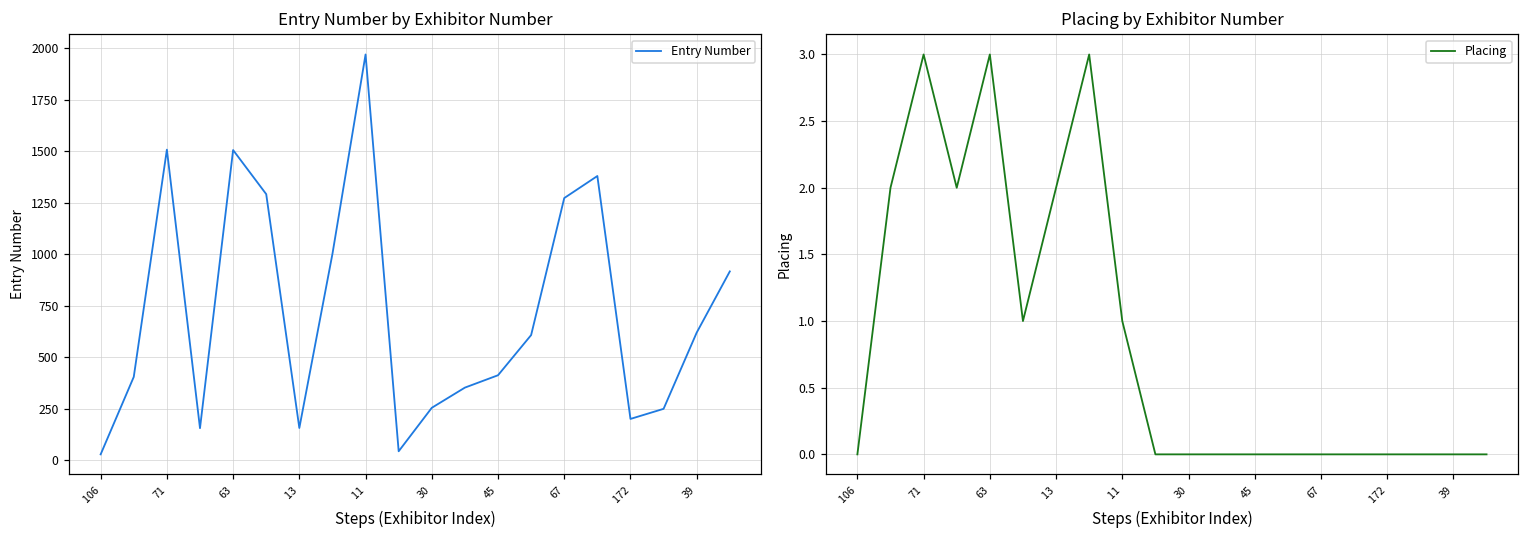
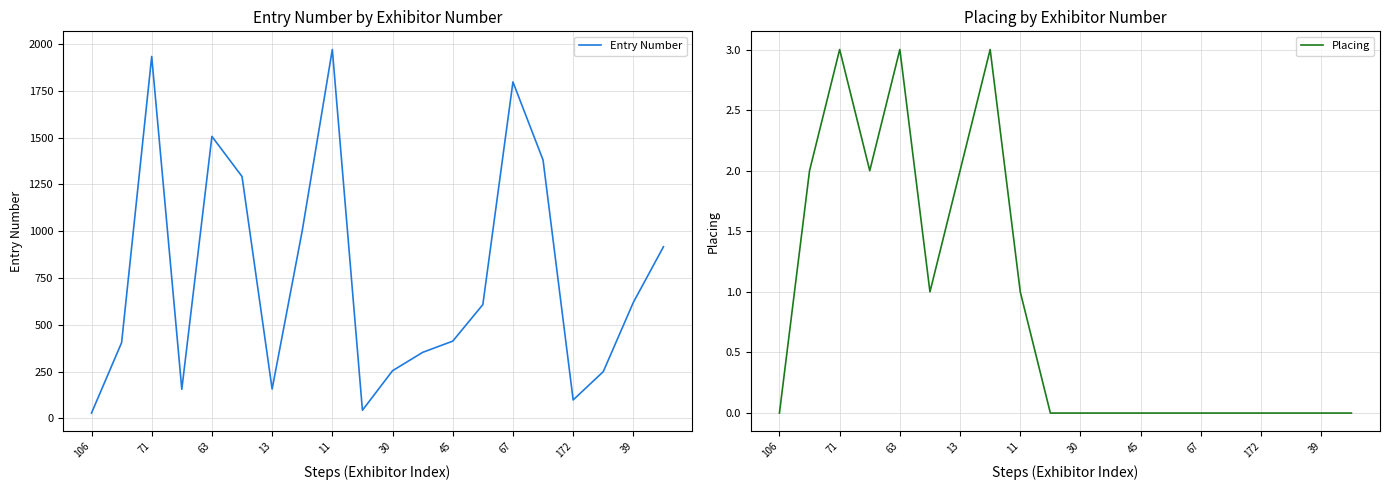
  {
    "Entry Number by Exhibitor Number": {
      "106": 30,
-     "71": 1510,
+     "71": 1930,
      "63": 1510,
      "30": 260,
      "45": 410,
-     "67": 1270,
-     "172": 200,
+     "67": 1800,
+     "172": 100,
      "39": 620
    },
    "Placing by Exhibitor Number": {
      "106": 0.00,
      "71": 3.00,
      "63": 3.00,
      "30": 0.00,
      "45": 0.00,
      "67": 0.00,
      "172": 0.00,
      "39": 0.00
    }
  }
